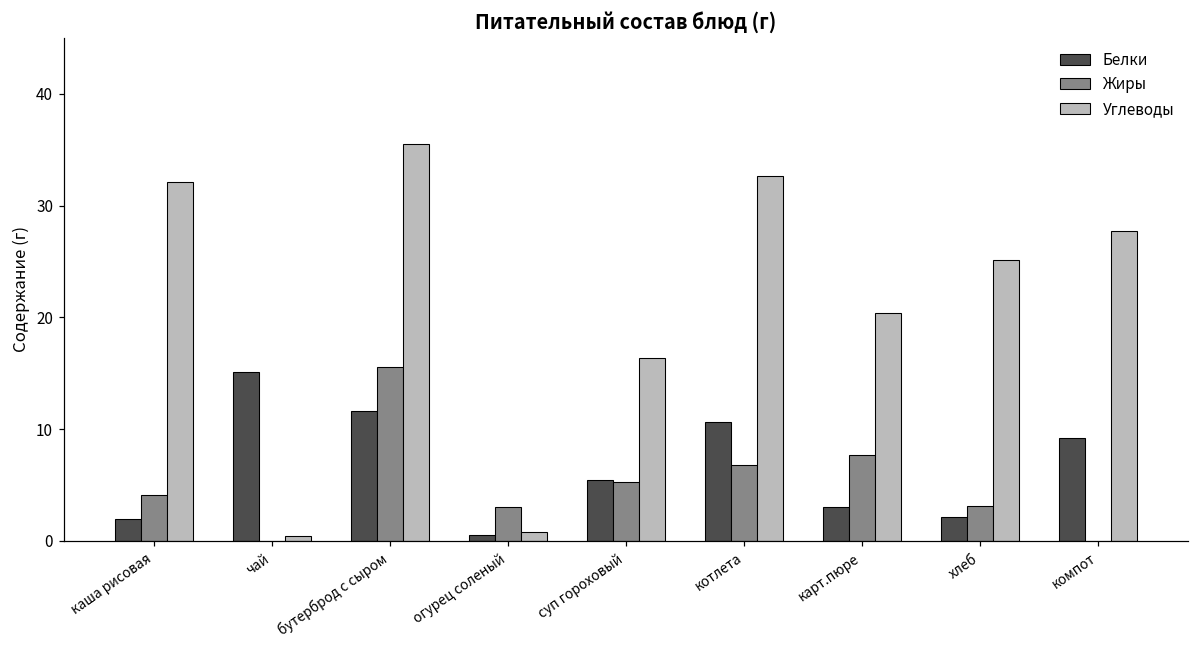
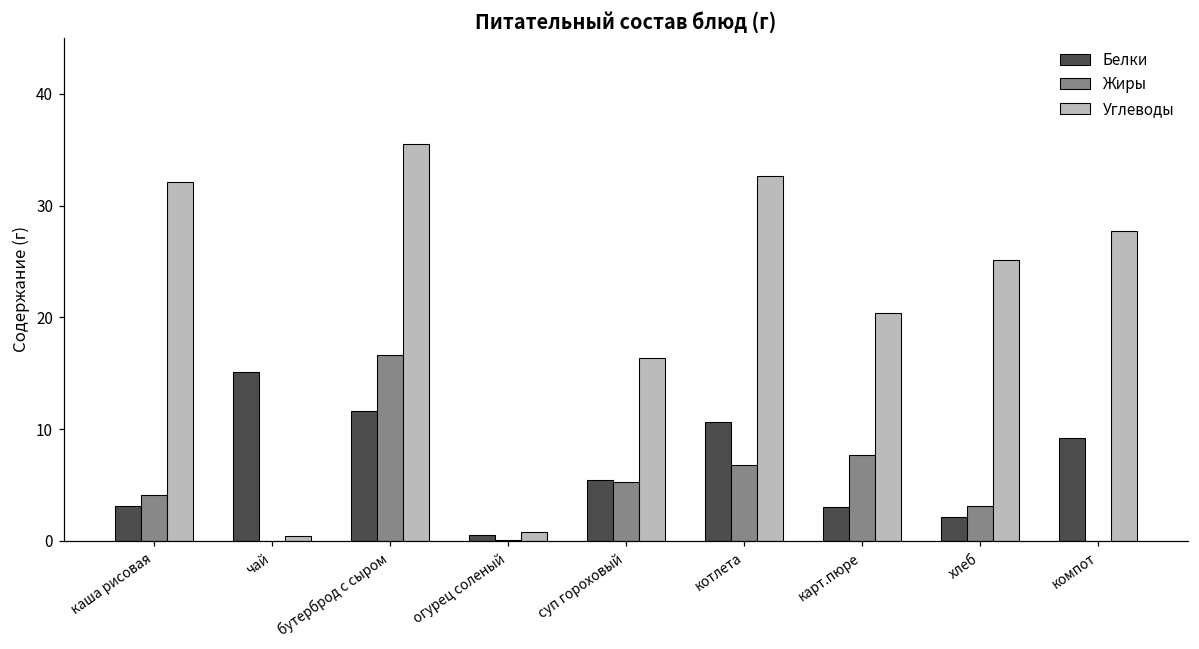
  {
    "Белки": {
-     "каша рисовая": 1.9,
+     "каша рисовая": 3.1,
      "чай": 15.1,
      "бутерброд с сыром": 11.6,
      "огурец соленый": 0.6,
      "суп гороховый": 5.5,
      "котлета": 10.6,
      "карт.пюре": 3.1,
      "хлеб": 2.2,
      "компот": 9.2
    },
    "Жиры": {
      "каша рисовая": 4.1,
-     "бутерброд с сыром": 15.5,
-     "огурец соленый": 3.0,
+     "бутерброд с сыром": 16.7,
+     "огурец соленый": 0.1,
      "суп гороховый": 5.3,
      "котлета": 6.8,
      "карт.пюре": 7.7,
      "хлеб": 3.1
    },
    "Углеводы": {
      "каша рисовая": 32.1,
      "чай": 0.4,
      "бутерброд с сыром": 35.5,
      "огурец соленый": 0.8,
      "суп гороховый": 16.3,
      "котлета": 32.7,
      "карт.пюре": 20.4,
      "хлеб": 25.2,
      "компот": 27.8
    }
  }
